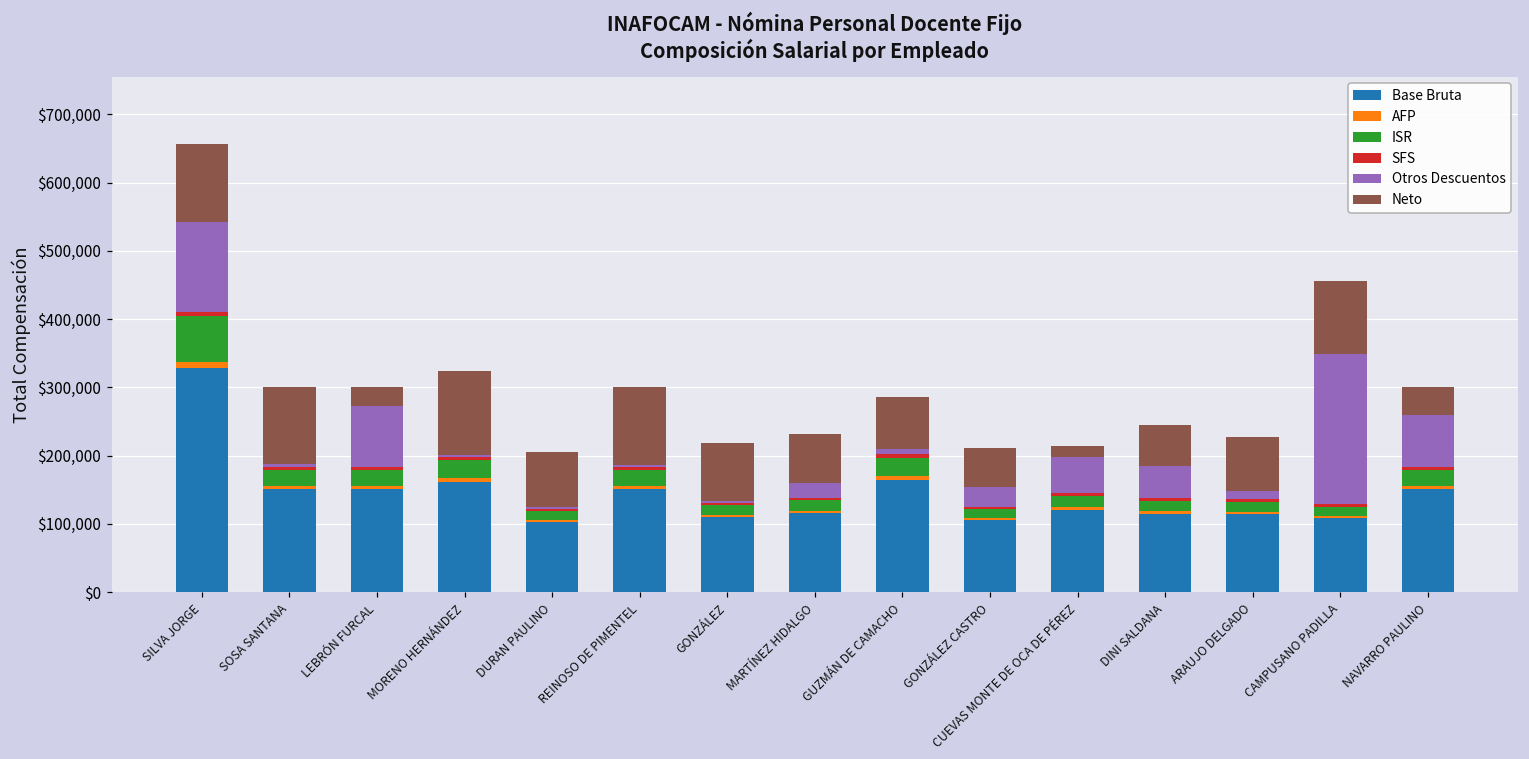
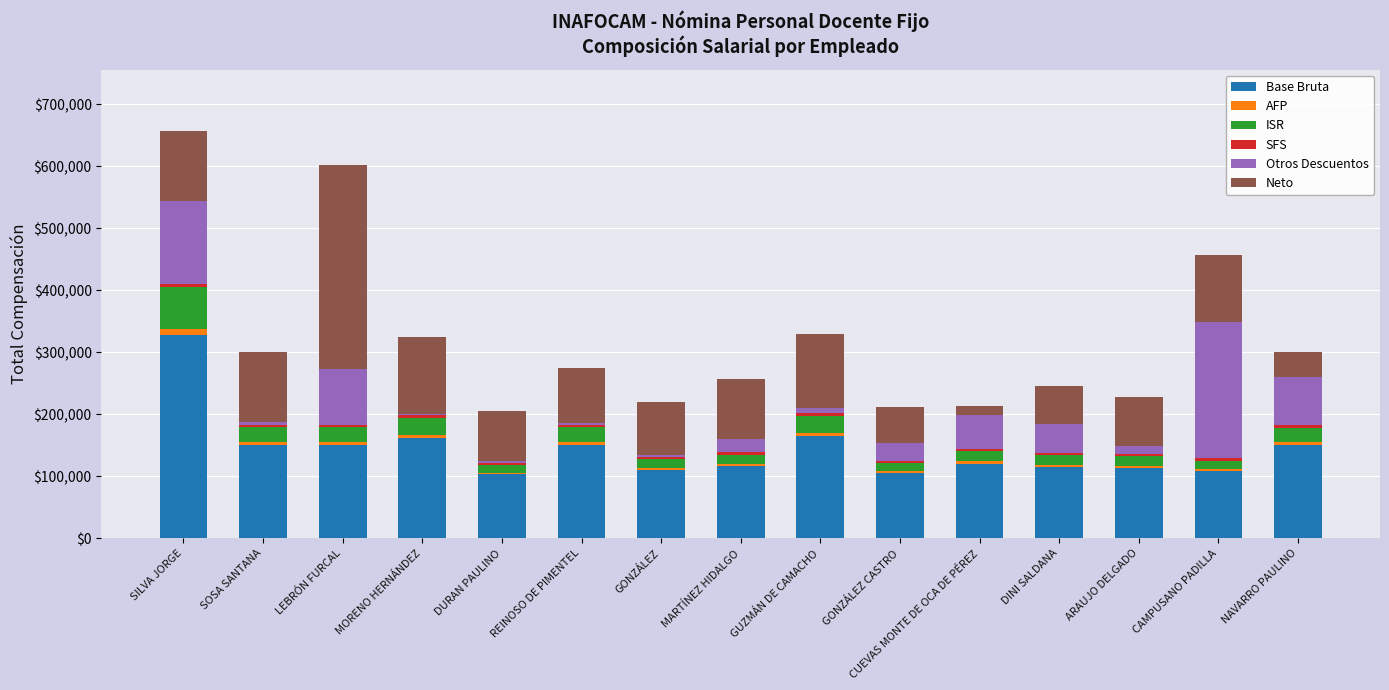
  {
    "Base Bruta": {
      "SILVA JORGE": "$330,000",
      "SOSA SANTANA": "$150,000",
      "LEBRÓN FURCAL": "$150,000",
      "MORENO HERNÁNDEZ": "$160,000",
      "DURAN PAULINO": "$100,000",
      "REINOSO DE PIMENTEL": "$150,000",
      "GONZÁLEZ": "$110,000",
      "MARTÍNEZ HIDALGO": "$120,000",
      "GUZMÁN DE CAMACHO": "$160,000",
      "GONZÁLEZ CASTRO": "$110,000",
      "CUEVAS MONTE DE OCA DE PÉREZ": "$120,000",
      "DINI SALDANA": "$120,000",
      "ARAUJO DELGADO": "$110,000",
      "CAMPUSANO PADILLA": "$110,000",
      "NAVARRO PAULINO": "$150,000"
    },
    "AFP": {
      "SILVA JORGE": "$10,000",
      "SOSA SANTANA": "$0",
      "LEBRÓN FURCAL": "$0",
      "MORENO HERNÁNDEZ": "$0",
      "REINOSO DE PIMENTEL": "$0",
      "GUZMÁN DE CAMACHO": "$0",
      "NAVARRO PAULINO": "$0"
    },
    "ISR": {
      "SILVA JORGE": "$70,000",
      "SOSA SANTANA": "$20,000",
      "LEBRÓN FURCAL": "$20,000",
      "MORENO HERNÁNDEZ": "$30,000",
      "DURAN PAULINO": "$10,000",
      "REINOSO DE PIMENTEL": "$20,000",
      "GONZÁLEZ": "$10,000",
      "MARTÍNEZ HIDALGO": "$20,000",
      "GUZMÁN DE CAMACHO": "$30,000",
      "GONZÁLEZ CASTRO": "$10,000",
      "CUEVAS MONTE DE OCA DE PÉREZ": "$20,000",
      "DINI SALDANA": "$20,000",
      "ARAUJO DELGADO": "$20,000",
      "CAMPUSANO PADILLA": "$10,000",
      "NAVARRO PAULINO": "$20,000"
    },
    "SFS": {
      "SILVA JORGE": "$0",
      "SOSA SANTANA": "$0",
      "LEBRÓN FURCAL": "$0",
      "MORENO HERNÁNDEZ": "$0",
      "REINOSO DE PIMENTEL": "$0",
      "GUZMÁN DE CAMACHO": "$0",
      "NAVARRO PAULINO": "$0"
    },
    "Otros Descuentos": {
      "SILVA JORGE": "$130,000",
      "SOSA SANTANA": "$0",
      "LEBRÓN FURCAL": "$90,000",
      "MARTÍNEZ HIDALGO": "$20,000",
      "GUZMÁN DE CAMACHO": "$10,000",
      "GONZÁLEZ CASTRO": "$30,000",
      "CUEVAS MONTE DE OCA DE PÉREZ": "$50,000",
      "DINI SALDANA": "$50,000",
      "ARAUJO DELGADO": "$10,000",
      "CAMPUSANO PADILLA": "$220,000",
      "NAVARRO PAULINO": "$80,000"
    },
    "Neto": {
      "SILVA JORGE": "$110,000",
      "SOSA SANTANA": "$110,000",
-     "LEBRÓN FURCAL": "$30,000",
+     "LEBRÓN FURCAL": "$330,000",
      "MORENO HERNÁNDEZ": "$120,000",
      "DURAN PAULINO": "$80,000",
-     "REINOSO DE PIMENTEL": "$120,000",
+     "REINOSO DE PIMENTEL": "$90,000",
      "GONZÁLEZ": "$90,000",
-     "MARTÍNEZ HIDALGO": "$70,000",
-     "GUZMÁN DE CAMACHO": "$80,000",
+     "MARTÍNEZ HIDALGO": "$100,000",
+     "GUZMÁN DE CAMACHO": "$120,000",
      "GONZÁLEZ CASTRO": "$60,000",
      "CUEVAS MONTE DE OCA DE PÉREZ": "$20,000",
      "DINI SALDANA": "$60,000",
      "ARAUJO DELGADO": "$80,000",
      "CAMPUSANO PADILLA": "$110,000",
      "NAVARRO PAULINO": "$40,000"
    }
  }
